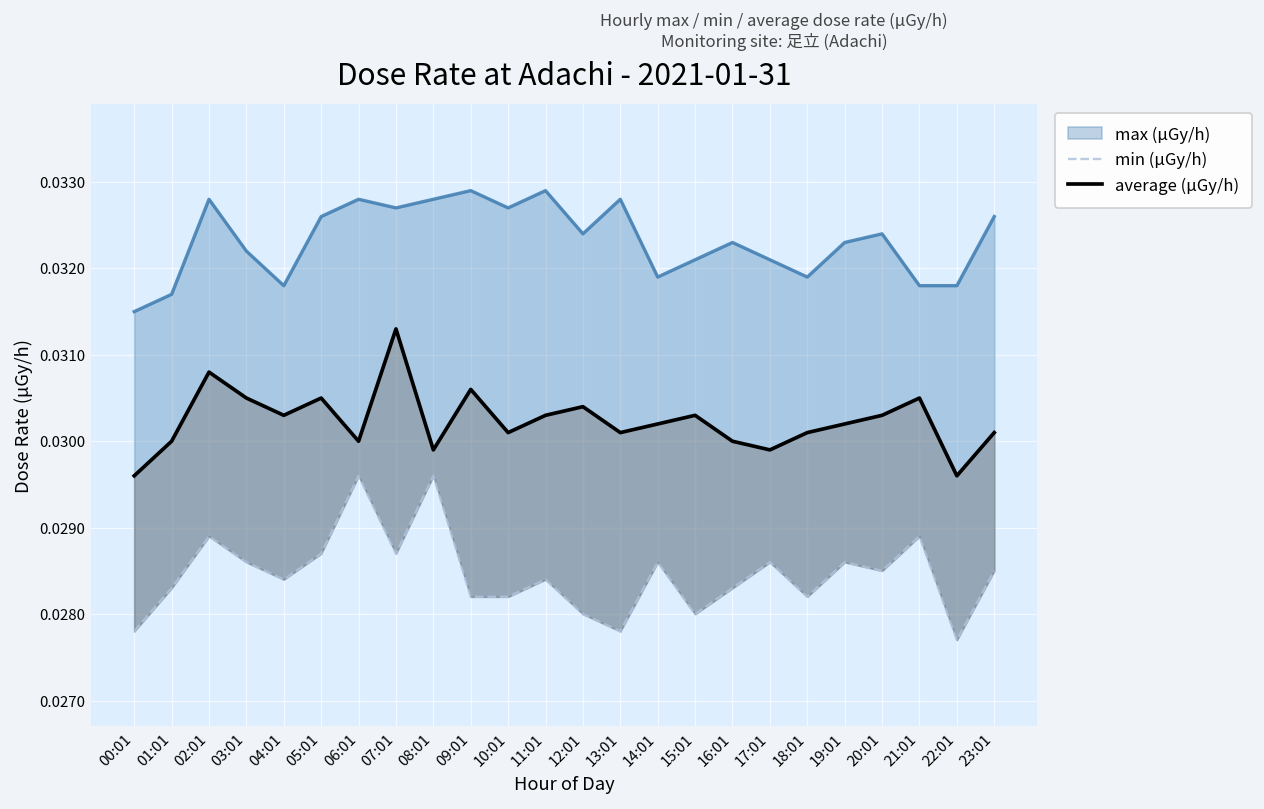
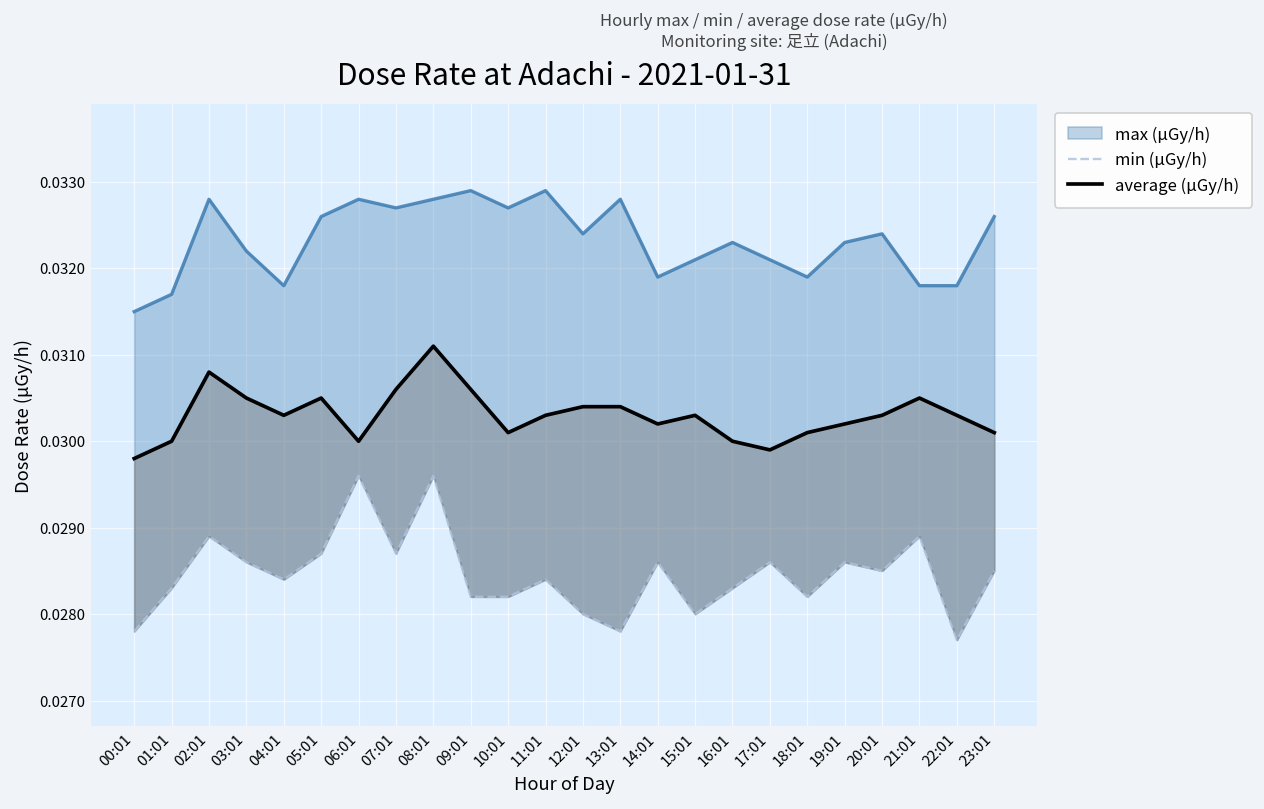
  {
    "average (μGy/h)": {
-     "00:01": 0.0296,
+     "00:01": 0.0298,
      "01:01": 0.0300,
      "02:01": 0.0308,
      "03:01": 0.0305,
      "04:01": 0.0303,
      "05:01": 0.0305,
      "06:01": 0.0300,
-     "07:01": 0.0313,
-     "08:01": 0.0299,
+     "07:01": 0.0306,
+     "08:01": 0.0311,
      "09:01": 0.0306,
      "10:01": 0.0301,
      "11:01": 0.0303,
      "12:01": 0.0304,
-     "13:01": 0.0301,
+     "13:01": 0.0304,
      "14:01": 0.0302,
      "15:01": 0.0303,
      "16:01": 0.0300,
      "17:01": 0.0299,
      "18:01": 0.0301,
      "19:01": 0.0302,
      "20:01": 0.0303,
      "21:01": 0.0305,
-     "22:01": 0.0296,
+     "22:01": 0.0303,
      "23:01": 0.0301
    }
  }
